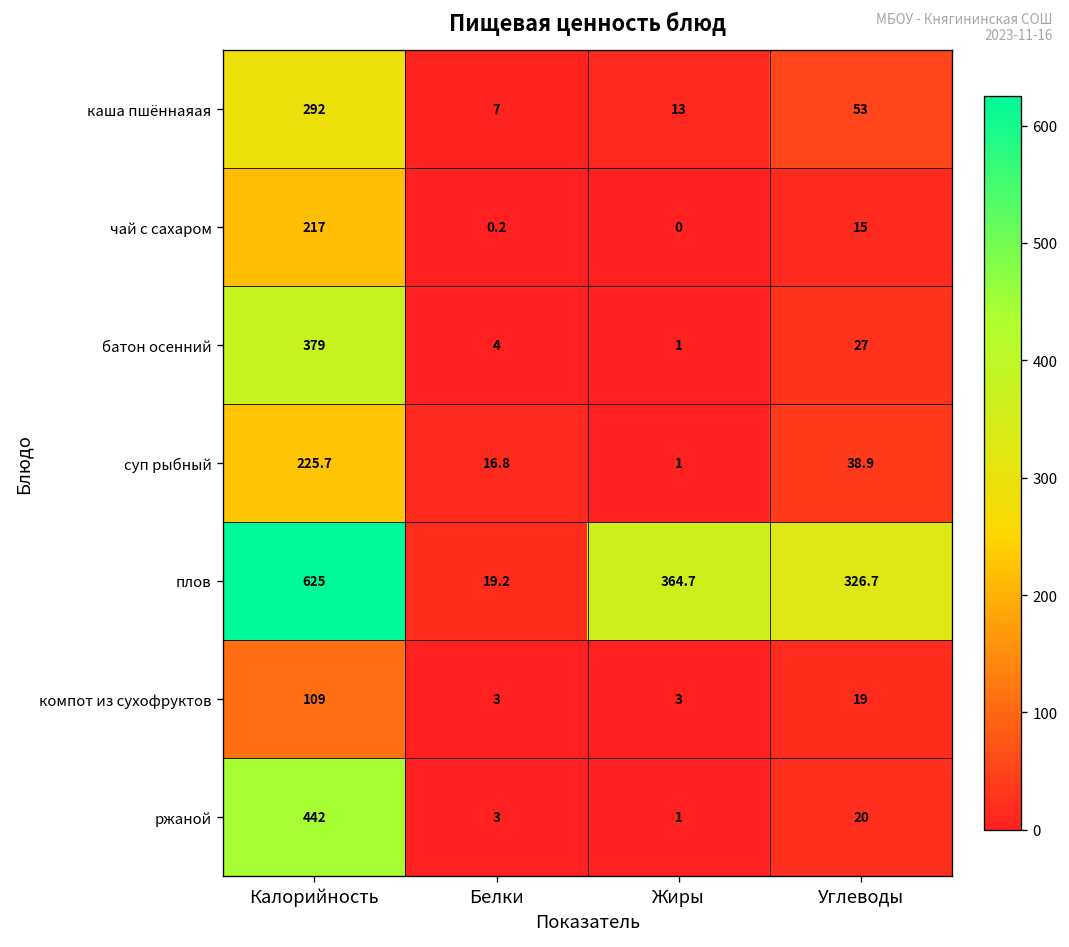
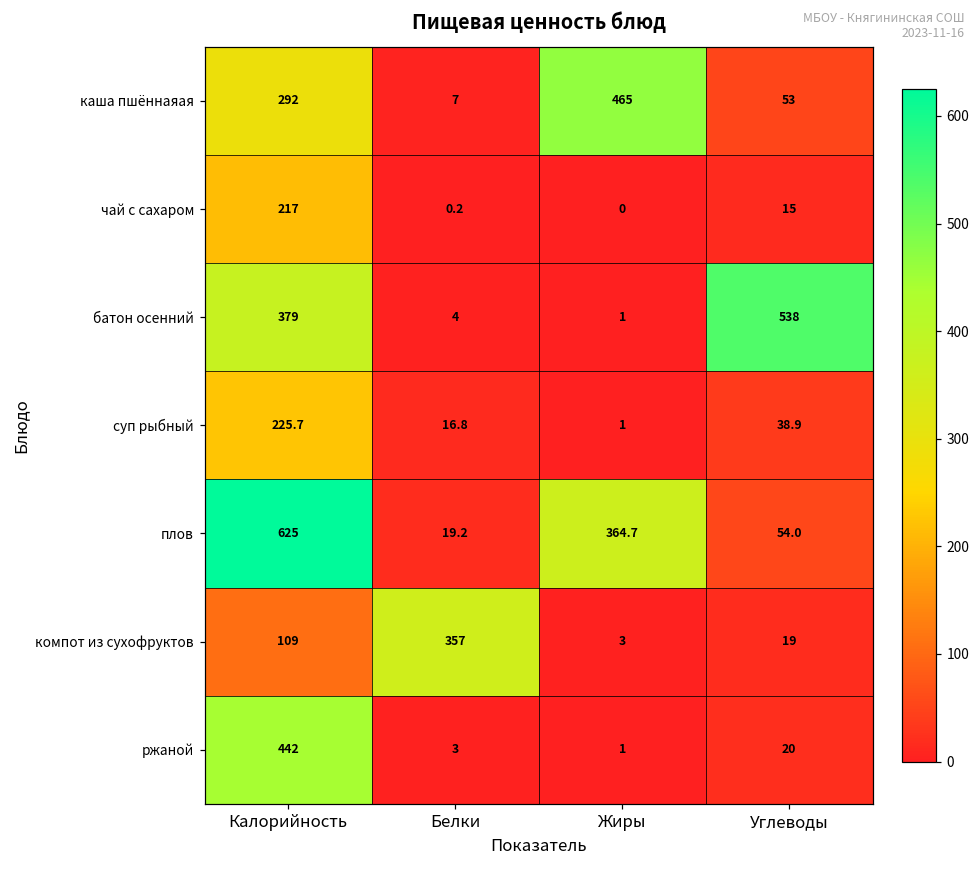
  {
    "каша пшённаяая": {
      "Калорийность": 292,
      "Белки": 7,
-     "Жиры": 13,
+     "Жиры": 465,
      "Углеводы": 53
    },
    "чай с сахаром": {
      "Калорийность": 217,
      "Белки": 0.2,
      "Жиры": 0,
      "Углеводы": 15
    },
    "батон осенний": {
      "Калорийность": 379,
      "Белки": 4,
      "Жиры": 1,
-     "Углеводы": 27
+     "Углеводы": 538
    },
    "суп рыбный": {
      "Калорийность": 225.7,
      "Белки": 16.8,
      "Жиры": 1,
      "Углеводы": 38.9
    },
    "плов": {
      "Калорийность": 625,
      "Белки": 19.2,
      "Жиры": 364.7,
-     "Углеводы": 326.7
+     "Углеводы": 54.0
    },
    "компот из сухофруктов": {
      "Калорийность": 109,
-     "Белки": 3,
+     "Белки": 357,
      "Жиры": 3,
      "Углеводы": 19
    },
    "ржаной": {
      "Калорийность": 442,
      "Белки": 3,
      "Жиры": 1,
      "Углеводы": 20
    }
  }
